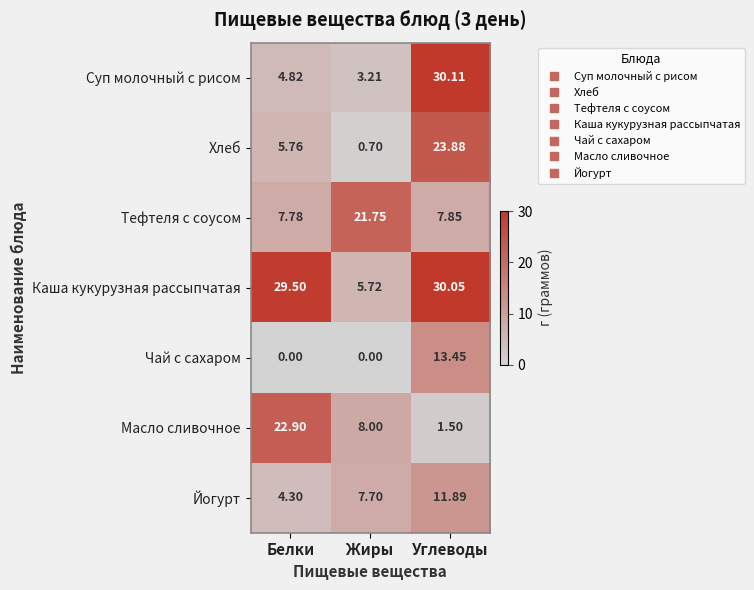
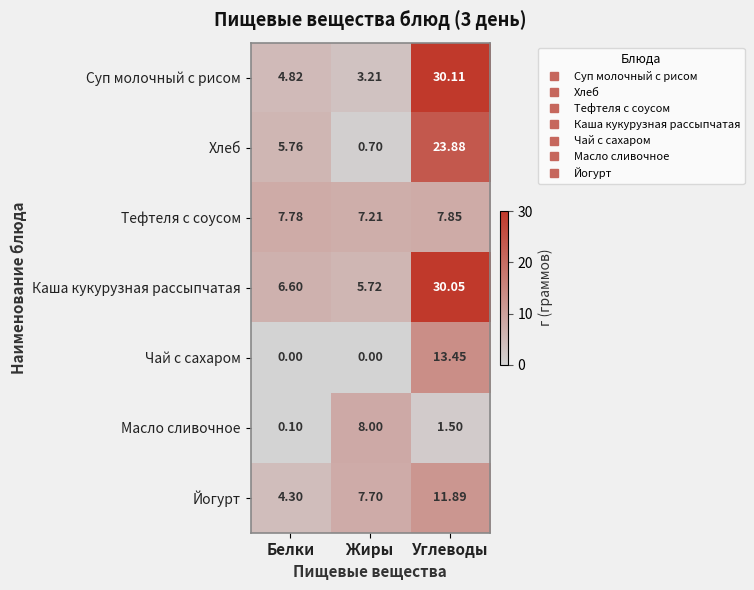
  {
    "Суп молочный с рисом": {
      "Белки": 4.82,
      "Жиры": 3.21,
      "Углеводы": 30.11
    },
    "Хлеб": {
      "Белки": 5.76,
      "Жиры": 0.70,
      "Углеводы": 23.88
    },
    "Тефтеля с соусом": {
      "Белки": 7.78,
-     "Жиры": 21.75,
+     "Жиры": 7.21,
      "Углеводы": 7.85
    },
    "Каша кукурузная рассыпчатая": {
-     "Белки": 29.50,
+     "Белки": 6.60,
      "Жиры": 5.72,
      "Углеводы": 30.05
    },
    "Чай с сахаром": {
      "Белки": 0.00,
      "Жиры": 0.00,
      "Углеводы": 13.45
    },
    "Масло сливочное": {
-     "Белки": 22.90,
+     "Белки": 0.10,
      "Жиры": 8.00,
      "Углеводы": 1.50
    },
    "Йогурт": {
      "Белки": 4.30,
      "Жиры": 7.70,
      "Углеводы": 11.89
    }
  }
